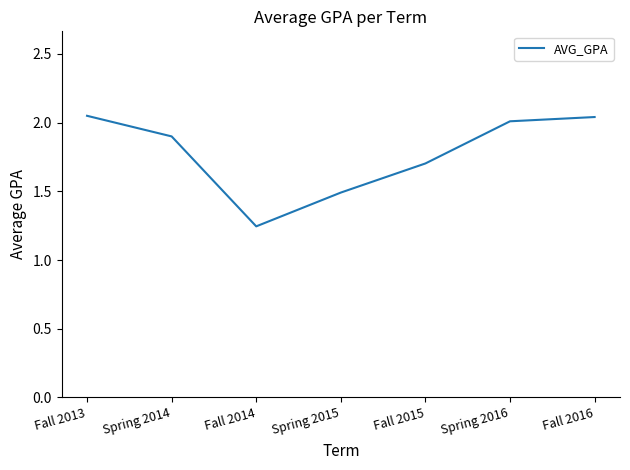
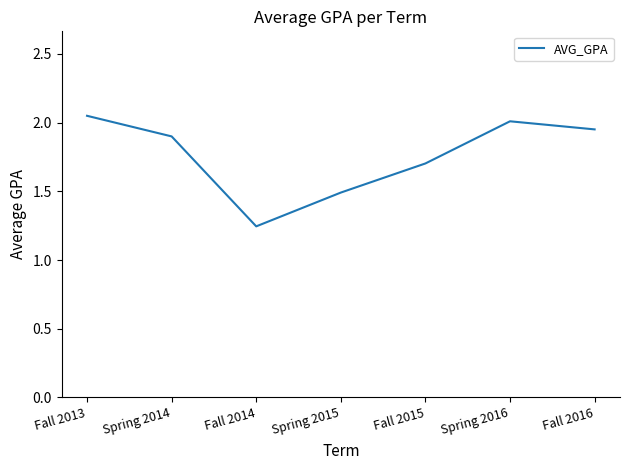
  {
    "Fall 2013": 2.05,
    "Spring 2014": 1.90,
    "Fall 2014": 1.25,
    "Spring 2015": 1.49,
    "Fall 2015": 1.70,
    "Spring 2016": 2.01,
-   "Fall 2016": 2.04
+   "Fall 2016": 1.95
  }
